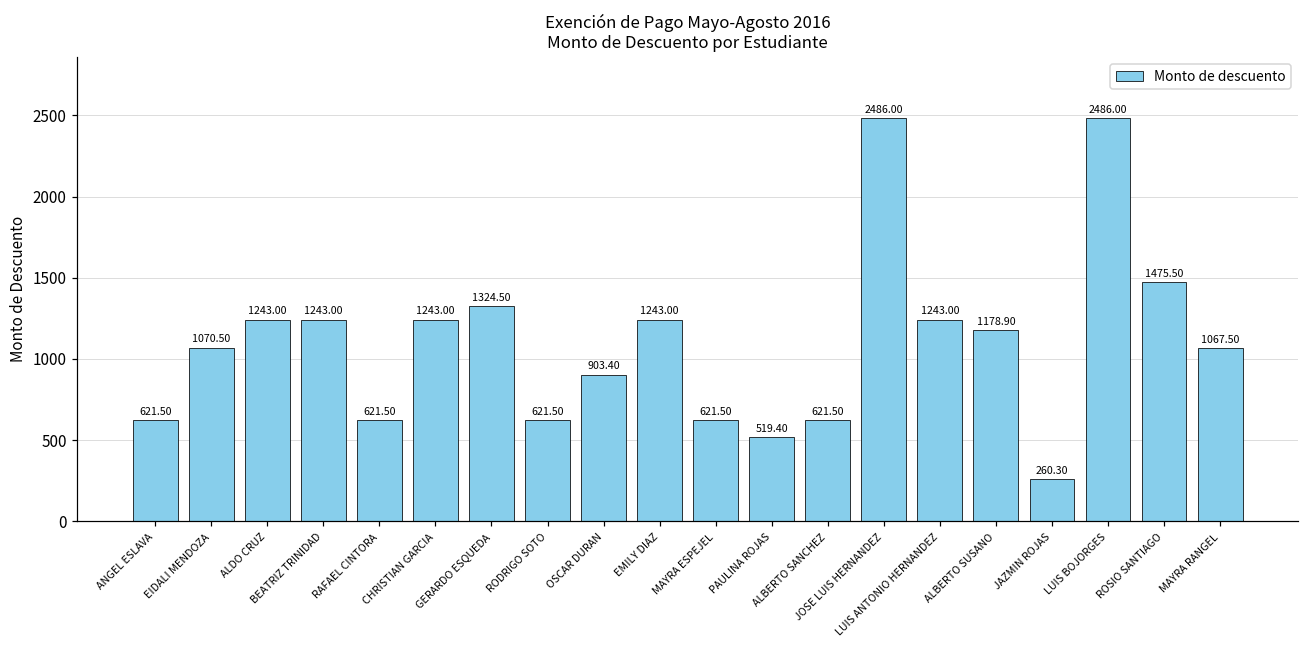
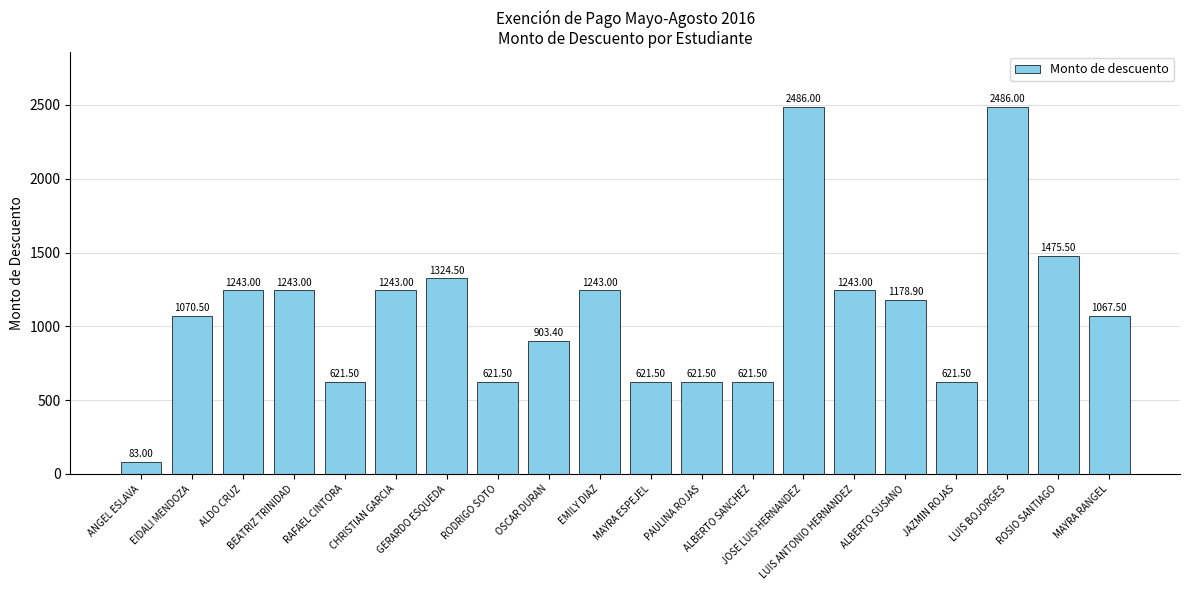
  {
-   "ANGEL ESLAVA": 621.50,
+   "ANGEL ESLAVA": 83.00,
    "EIDALI MENDOZA": 1070.50,
    "ALDO CRUZ": 1243.00,
    "BEATRIZ TRINIDAD": 1243.00,
    "RAFAEL CINTORA": 621.50,
    "CHRISTIAN GARCIA": 1243.00,
    "GERARDO ESQUEDA": 1324.50,
    "RODRIGO SOTO": 621.50,
    "OSCAR DURAN": 903.40,
    "EMILY DIAZ": 1243.00,
    "MAYRA ESPEJEL": 621.50,
-   "PAULINA ROJAS": 519.40,
+   "PAULINA ROJAS": 621.50,
    "ALBERTO SANCHEZ": 621.50,
    "JOSE LUIS HERNANDEZ": 2486.00,
    "LUIS ANTONIO HERNANDEZ": 1243.00,
    "ALBERTO SUSANO": 1178.90,
-   "JAZMIN ROJAS": 260.30,
+   "JAZMIN ROJAS": 621.50,
    "LUIS BOJORGES": 2486.00,
    "ROSIO SANTIAGO": 1475.50,
    "MAYRA RANGEL": 1067.50
  }
